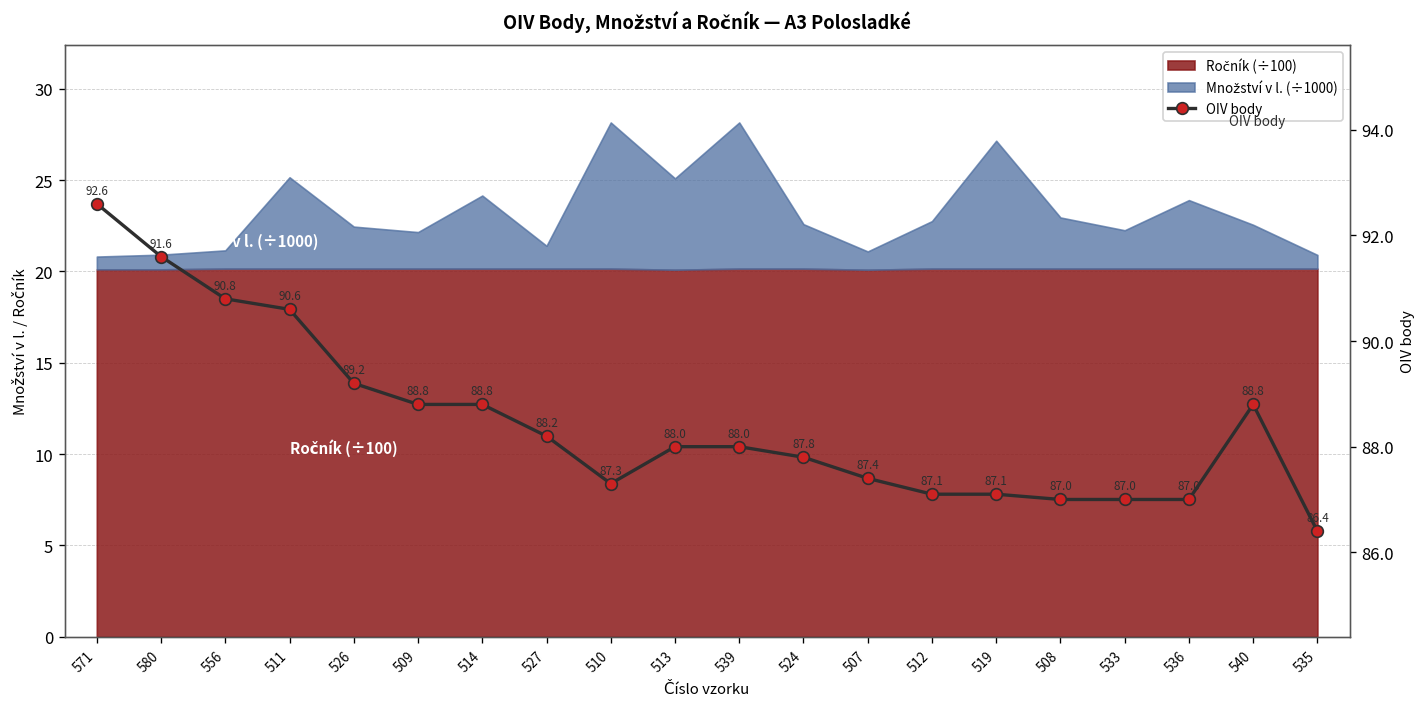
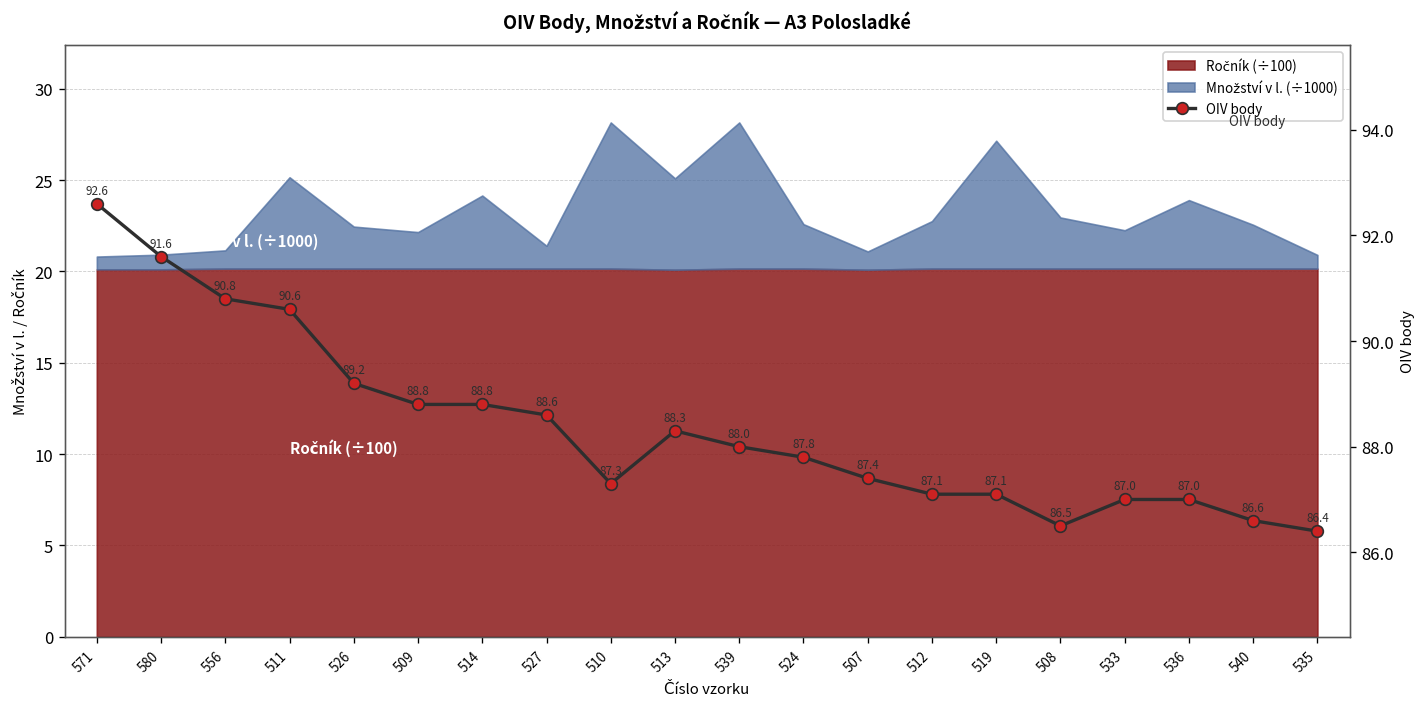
  {
    "OIV body": {
      "571": 92.6,
      "556": 90.8,
      "511": 90.6,
      "526": 89.2,
      "509": 88.8,
      "514": 88.8,
-     "527": 88.2,
+     "527": 88.6,
      "510": 87.3,
-     "513": 88.0,
+     "513": 88.3,
      "539": 88.0,
      "524": 87.8,
      "507": 87.4,
      "512": 87.1,
      "519": 87.1,
-     "508": 87.0,
+     "508": 86.5,
      "533": 87.0,
      "536": 87.0,
-     "540": 88.8,
+     "540": 86.6,
      "535": 86.4
    }
  }
